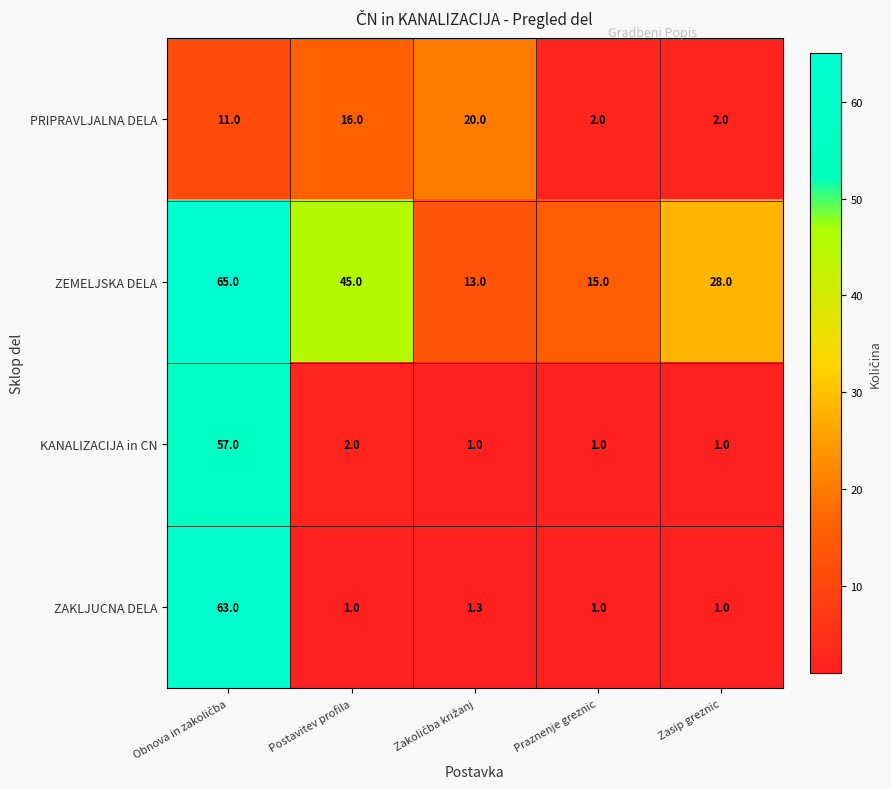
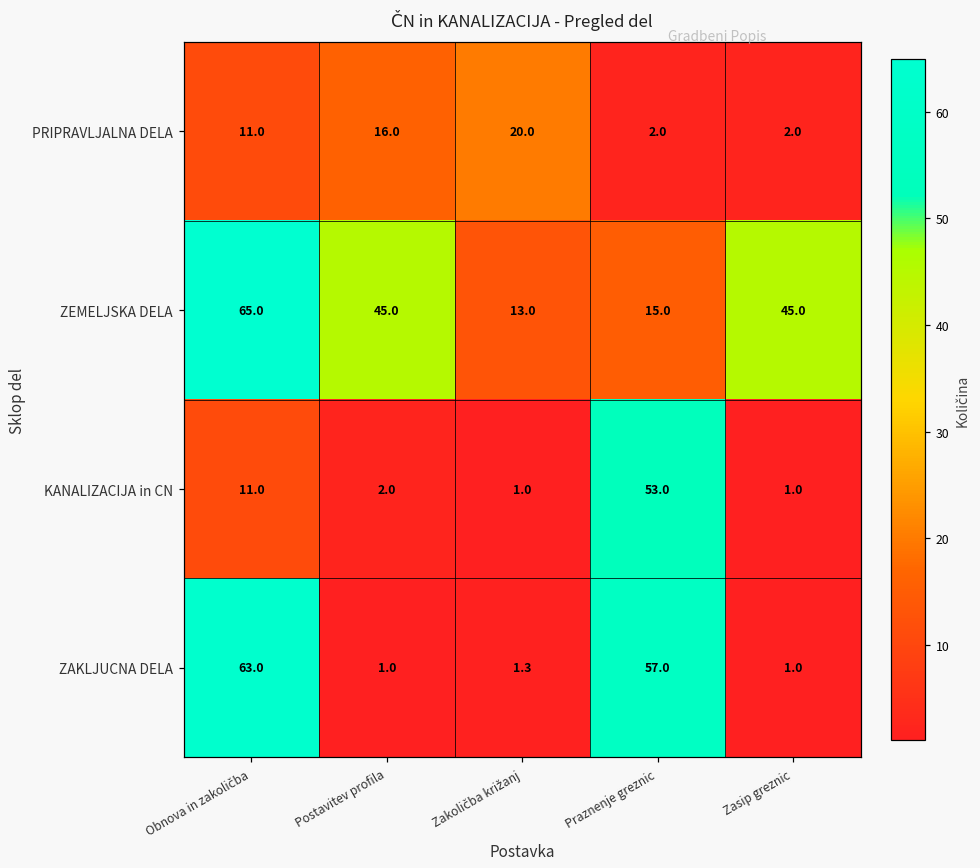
  {
    "PRIPRAVLJALNA DELA": {
      "Obnova in zakoličba": 11.0,
      "Postavitev profila": 16.0,
      "Zakoličba križanj": 20.0,
      "Praznenje greznic": 2.0,
      "Zasip greznic": 2.0
    },
    "ZEMELJSKA DELA": {
      "Obnova in zakoličba": 65.0,
      "Postavitev profila": 45.0,
      "Zakoličba križanj": 13.0,
      "Praznenje greznic": 15.0,
-     "Zasip greznic": 28.0
+     "Zasip greznic": 45.0
    },
    "KANALIZACIJA in CN": {
-     "Obnova in zakoličba": 57.0,
+     "Obnova in zakoličba": 11.0,
      "Postavitev profila": 2.0,
      "Zakoličba križanj": 1.0,
-     "Praznenje greznic": 1.0,
+     "Praznenje greznic": 53.0,
      "Zasip greznic": 1.0
    },
    "ZAKLJUCNA DELA": {
      "Obnova in zakoličba": 63.0,
      "Postavitev profila": 1.0,
      "Zakoličba križanj": 1.3,
-     "Praznenje greznic": 1.0,
+     "Praznenje greznic": 57.0,
      "Zasip greznic": 1.0
    }
  }
